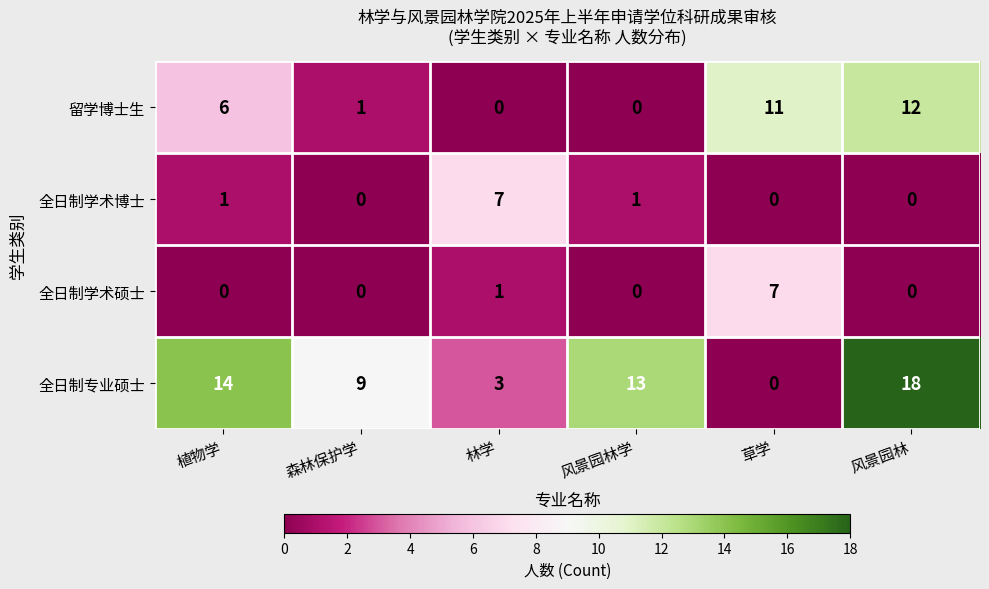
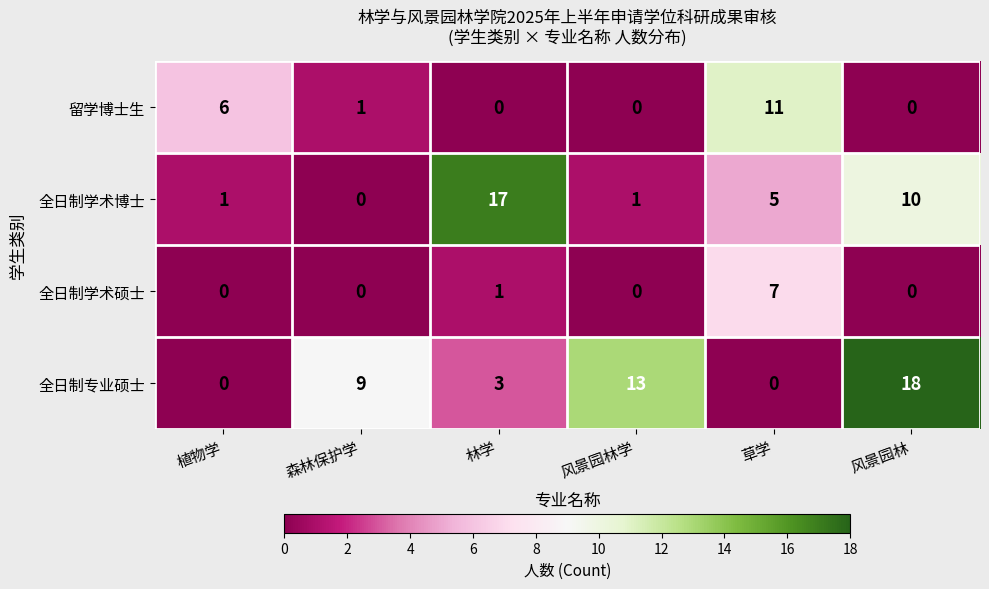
  {
    "留学博士生": {
      "植物学": 6,
      "森林保护学": 1,
      "林学": 0,
      "风景园林学": 0,
      "草学": 11,
-     "风景园林": 12
+     "风景园林": 0
    },
    "全日制学术博士": {
      "植物学": 1,
      "森林保护学": 0,
-     "林学": 7,
+     "林学": 17,
      "风景园林学": 1,
-     "草学": 0,
-     "风景园林": 0
+     "草学": 5,
+     "风景园林": 10
    },
    "全日制学术硕士": {
      "植物学": 0,
      "森林保护学": 0,
      "林学": 1,
      "风景园林学": 0,
      "草学": 7,
      "风景园林": 0
    },
    "全日制专业硕士": {
-     "植物学": 14,
+     "植物学": 0,
      "森林保护学": 9,
      "林学": 3,
      "风景园林学": 13,
      "草学": 0,
      "风景园林": 18
    }
  }
